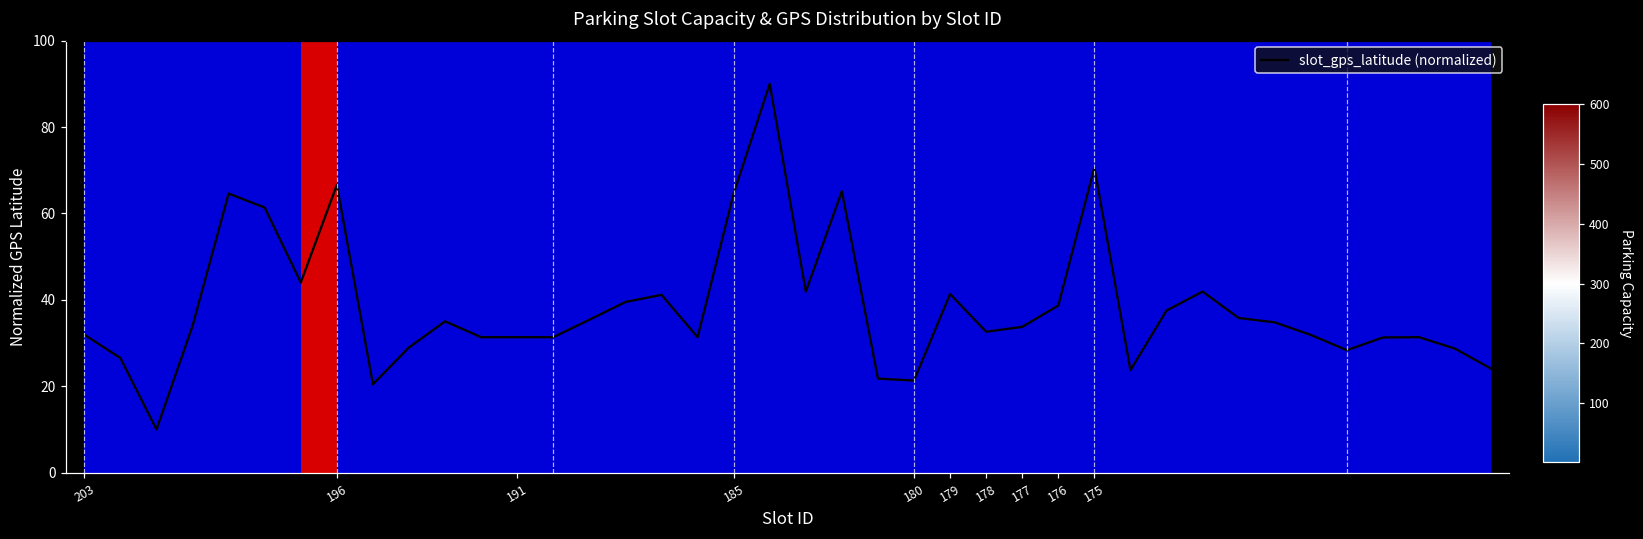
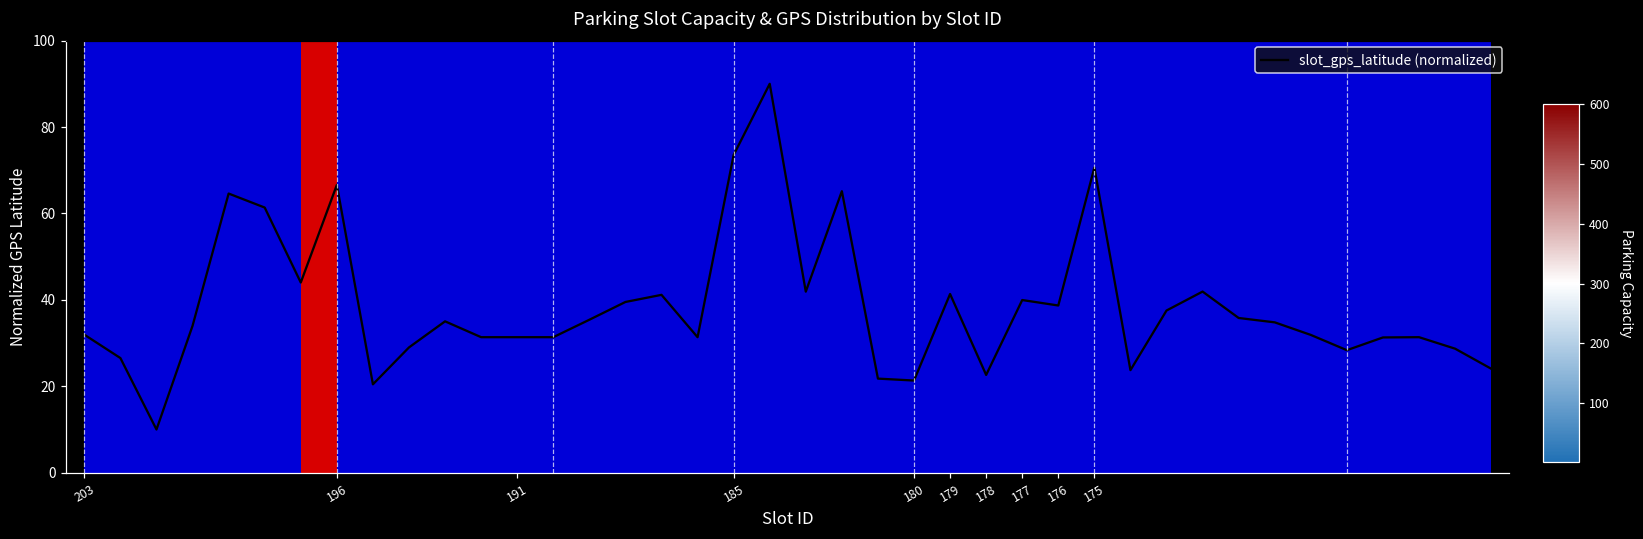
  {
    "203": 32,
    "196": 67,
    "191": 31,
-   "185": 65,
+   "185": 74,
    "180": 21,
    "179": 41,
-   "178": 33,
-   "177": 34,
+   "178": 23,
+   "177": 40,
    "176": 39,
    "175": 71
  }
